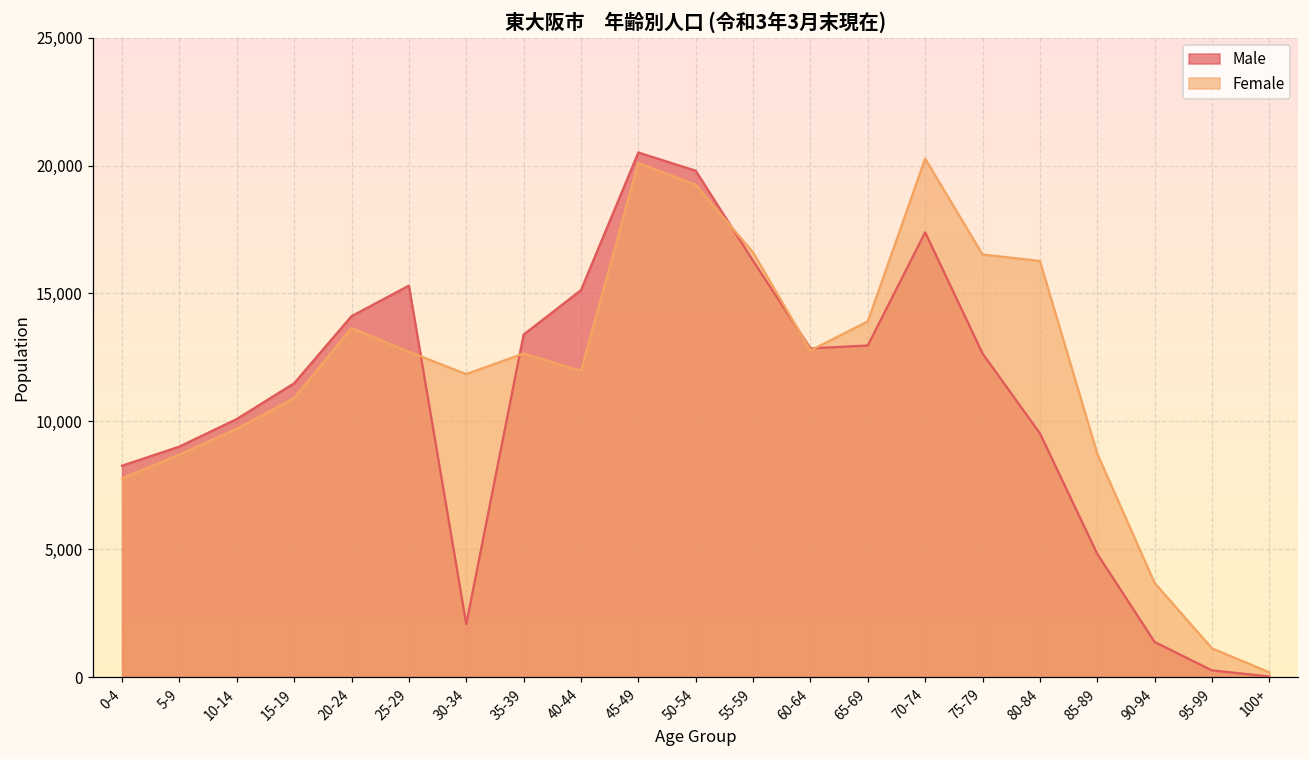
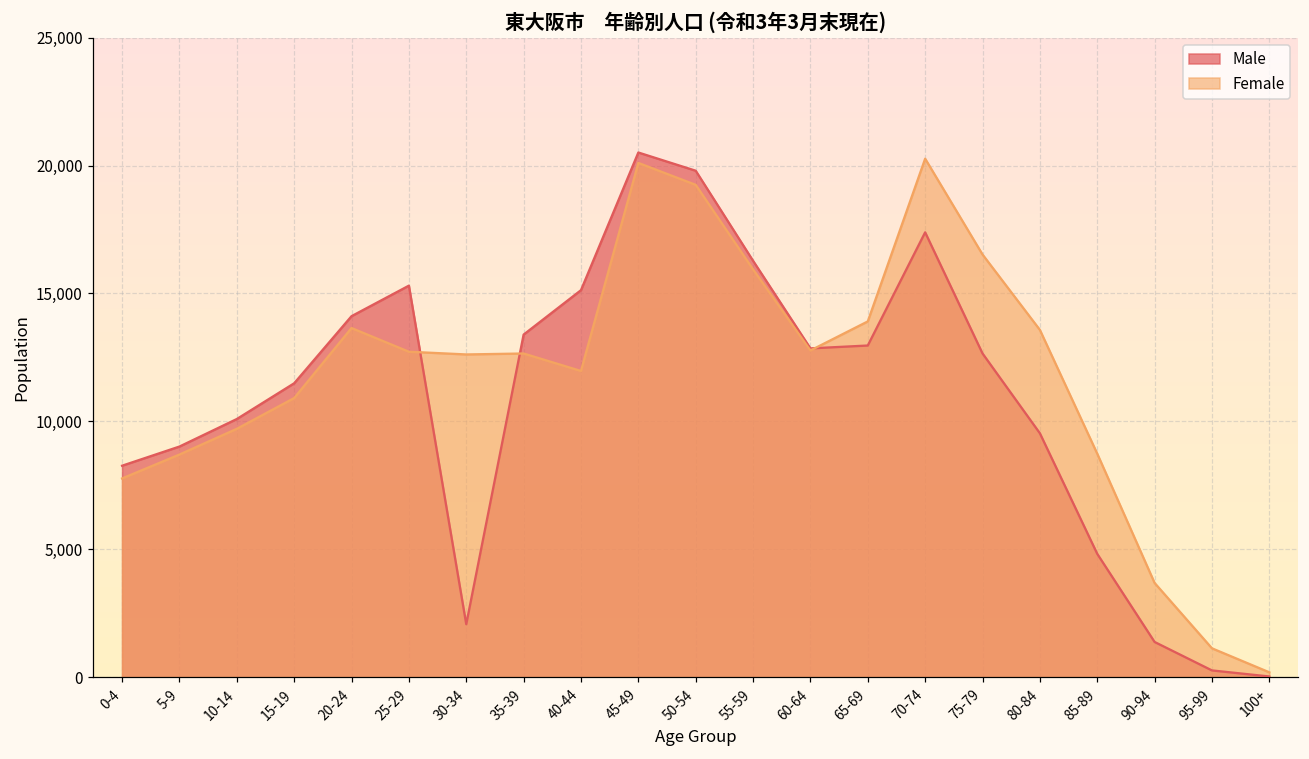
  {
    "Male": {
      "0-4": "8,300",
      "5-9": "9,000",
      "10-14": "10,100",
      "15-19": "11,500",
      "20-24": "14,100",
      "25-29": "15,300",
      "30-34": "2,100",
      "35-39": "13,400",
      "40-44": "15,100",
      "45-49": "20,500",
      "50-54": "19,800",
      "55-59": "16,300",
      "65-69": "13,000",
      "70-74": "17,400",
      "75-79": "12,700",
      "80-84": "9,500",
      "85-89": "4,800",
      "90-94": "1,400",
      "95-99": "300",
      "100+": "0"
    },
    "Female": {
      "0-4": "7,800",
      "5-9": "8,700",
      "10-14": "9,700",
      "15-19": "10,900",
      "20-24": "13,600",
      "25-29": "12,700",
-     "30-34": "11,800",
+     "30-34": "12,600",
      "35-39": "12,700",
      "40-44": "12,000",
      "45-49": "20,100",
      "50-54": "19,200",
-     "55-59": "16,600",
+     "55-59": "15,900",
      "65-69": "13,900",
      "70-74": "20,300",
      "75-79": "16,500",
-     "80-84": "16,300",
+     "80-84": "13,600",
      "85-89": "8,700",
      "90-94": "3,700",
      "95-99": "1,100",
      "100+": "200"
    }
  }
